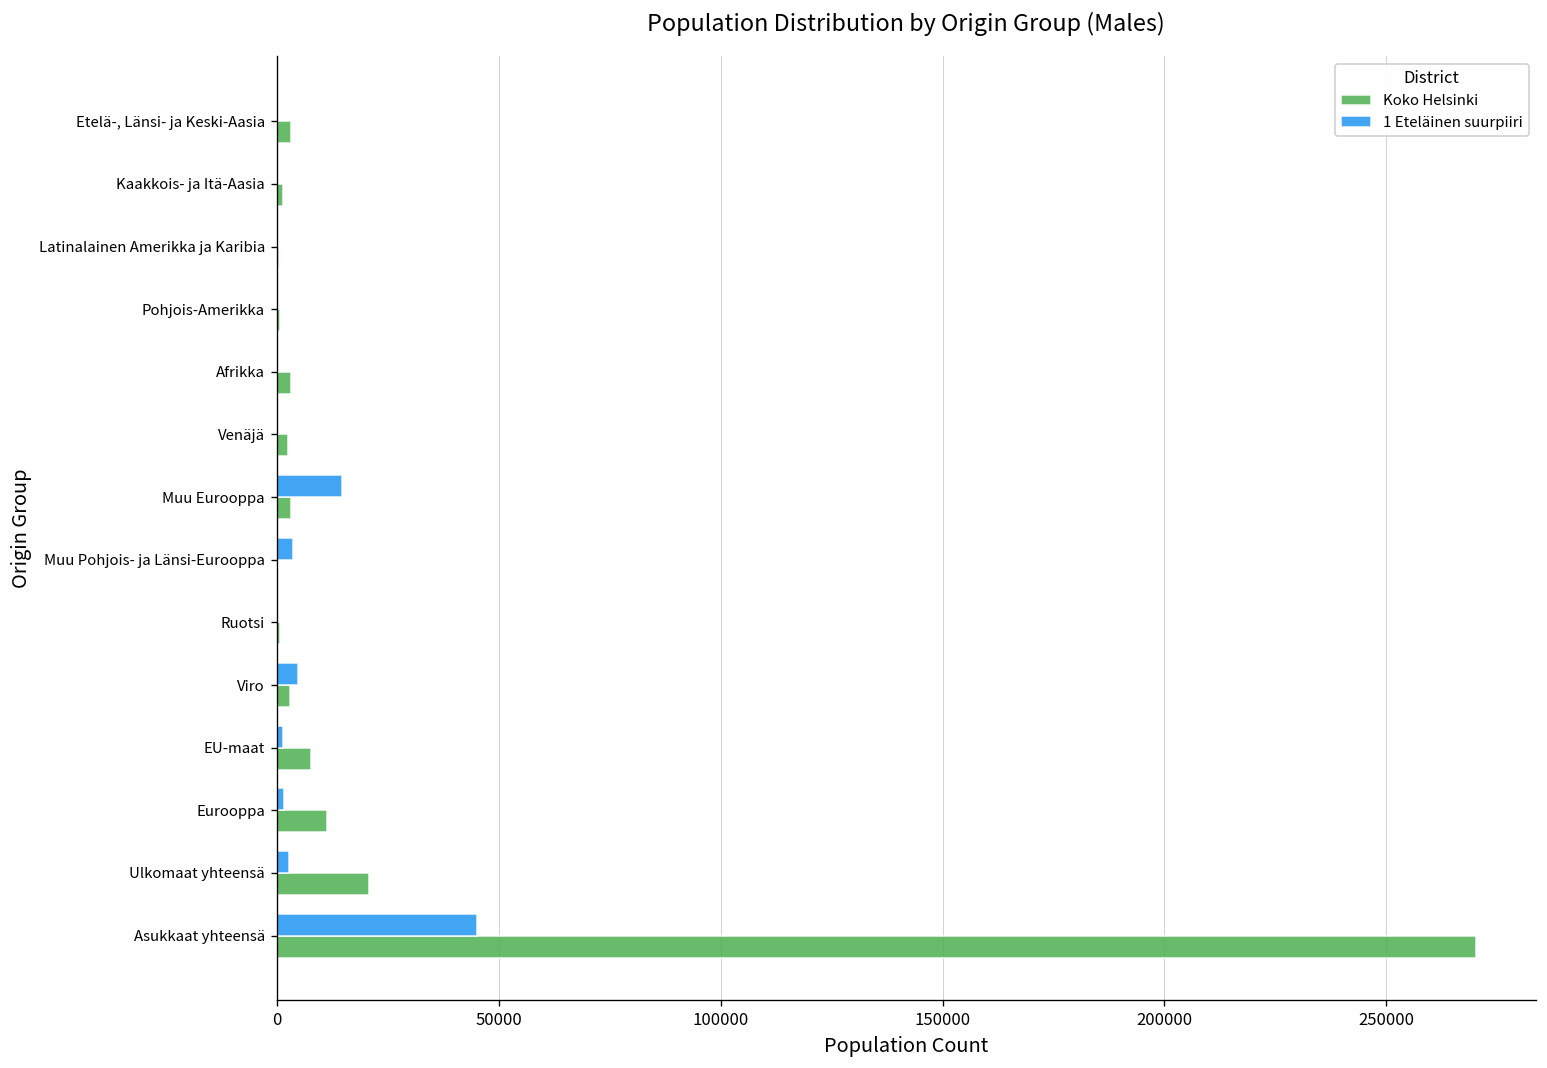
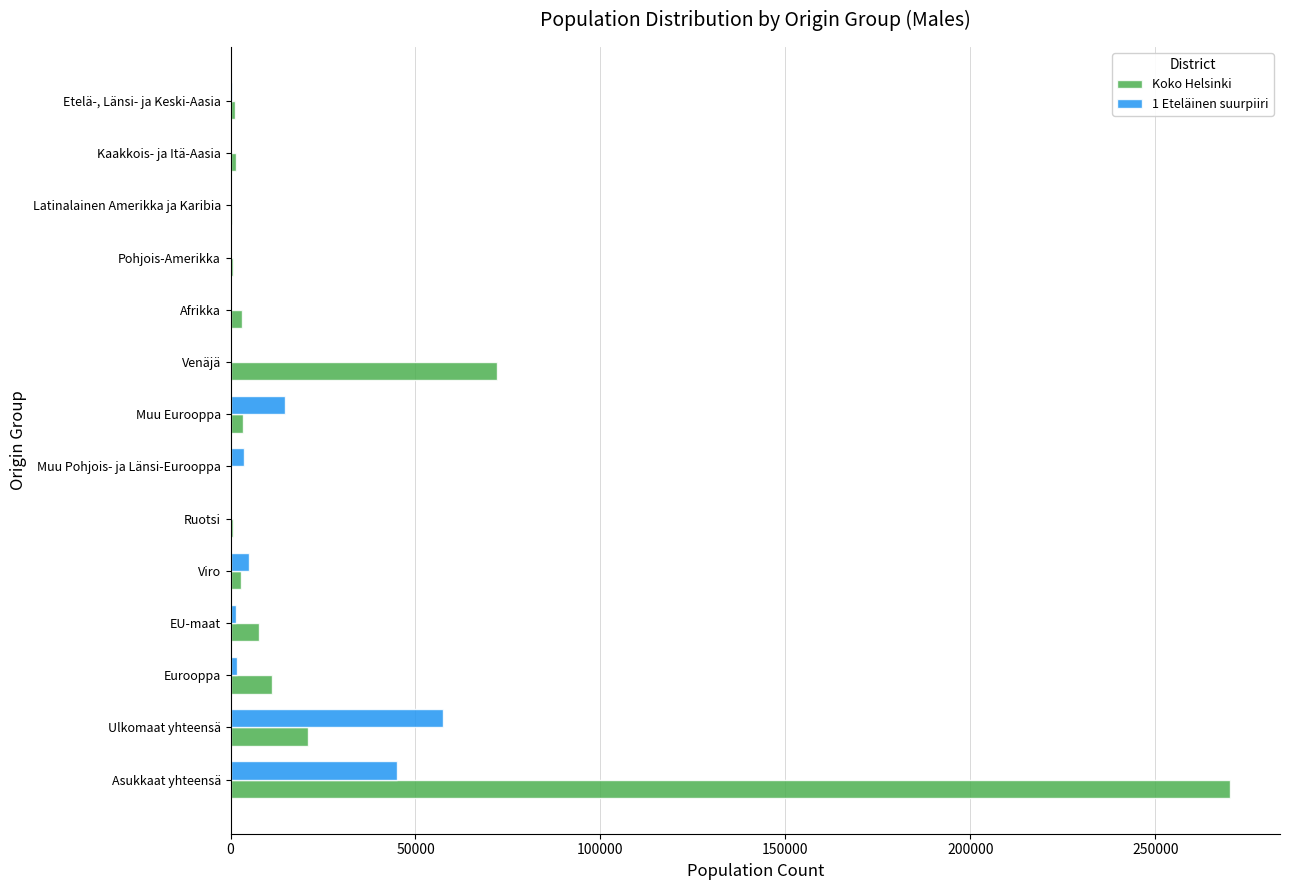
  {
    "Koko Helsinki": {
-     "Etelä-, Länsi- ja Keski-Aasia": 3000,
+     "Etelä-, Länsi- ja Keski-Aasia": 1000,
      "Kaakkois- ja Itä-Aasia": 1000,
      "Afrikka": 3000,
-     "Venäjä": 2000,
+     "Venäjä": 72000,
      "Muu Eurooppa": 3000,
      "Ruotsi": 1000,
      "Viro": 3000,
      "EU-maat": 8000,
      "Eurooppa": 11000,
      "Ulkomaat yhteensä": 21000,
      "Asukkaat yhteensä": 270000
    },
    "1 Eteläinen suurpiiri": {
      "Muu Eurooppa": 15000,
      "Muu Pohjois- ja Länsi-Eurooppa": 4000,
      "Viro": 5000,
      "EU-maat": 1000,
      "Eurooppa": 2000,
-     "Ulkomaat yhteensä": 3000,
+     "Ulkomaat yhteensä": 57000,
      "Asukkaat yhteensä": 45000
    }
  }
